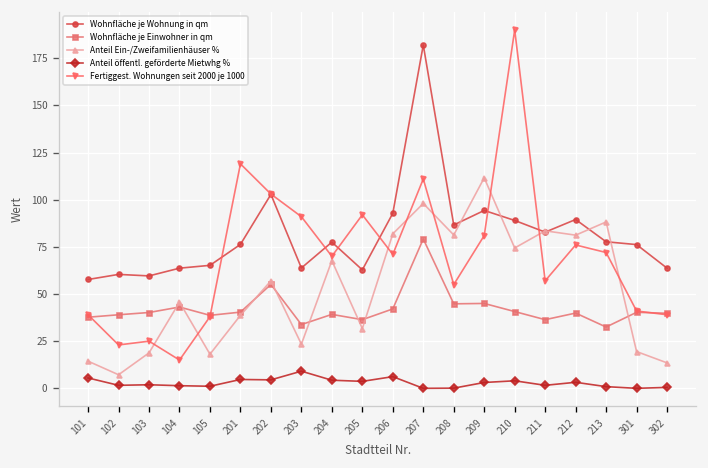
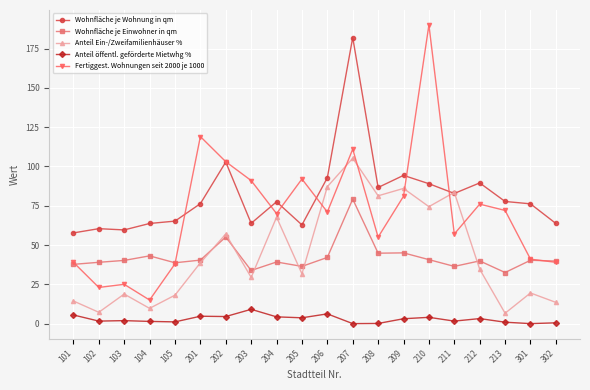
  {
    "Anteil Ein-/Zweifamilienhäuser %": {
      "101": 14,
      "102": 7,
      "103": 19,
-     "104": 46,
+     "104": 10,
      "105": 18,
      "201": 39,
      "202": 57,
-     "203": 23,
+     "203": 29,
      "204": 68,
      "205": 32,
-     "206": 82,
-     "207": 98,
+     "206": 87,
+     "207": 105,
      "208": 81,
-     "209": 112,
+     "209": 86,
      "210": 74,
-     "212": 81,
-     "213": 88,
+     "212": 35,
+     "213": 7,
      "301": 20,
      "302": 14
    }
  }
